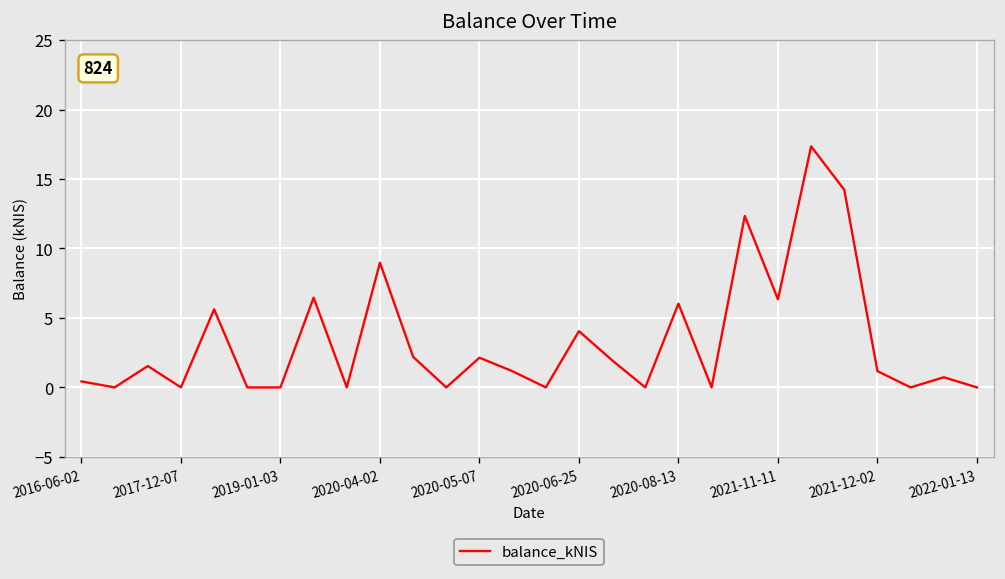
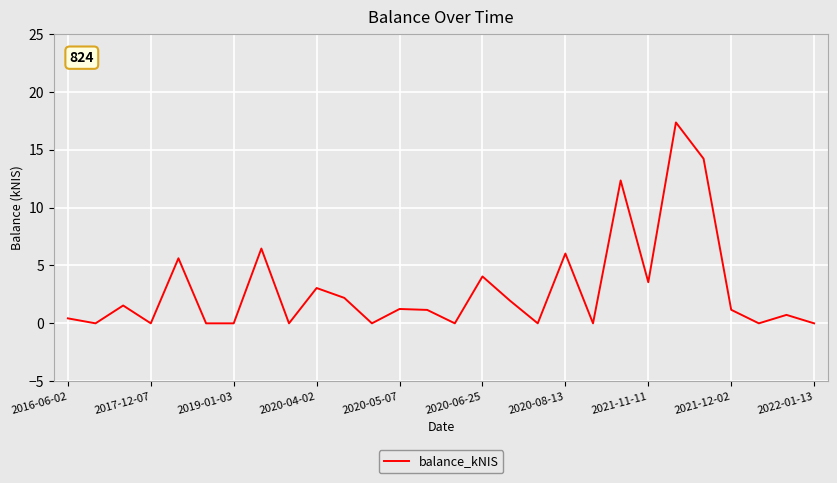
  {
    "2016-06-02": 0.4,
    "2017-12-07": 0.0,
    "2019-01-03": 0.0,
-   "2020-04-02": 9.0,
-   "2020-05-07": 2.1,
+   "2020-04-02": 3.1,
+   "2020-05-07": 1.2,
    "2020-06-25": 4.1,
    "2020-08-13": 6.0,
-   "2021-11-11": 6.3,
+   "2021-11-11": 3.6,
    "2021-12-02": 1.2,
    "2022-01-13": 0.0
  }
